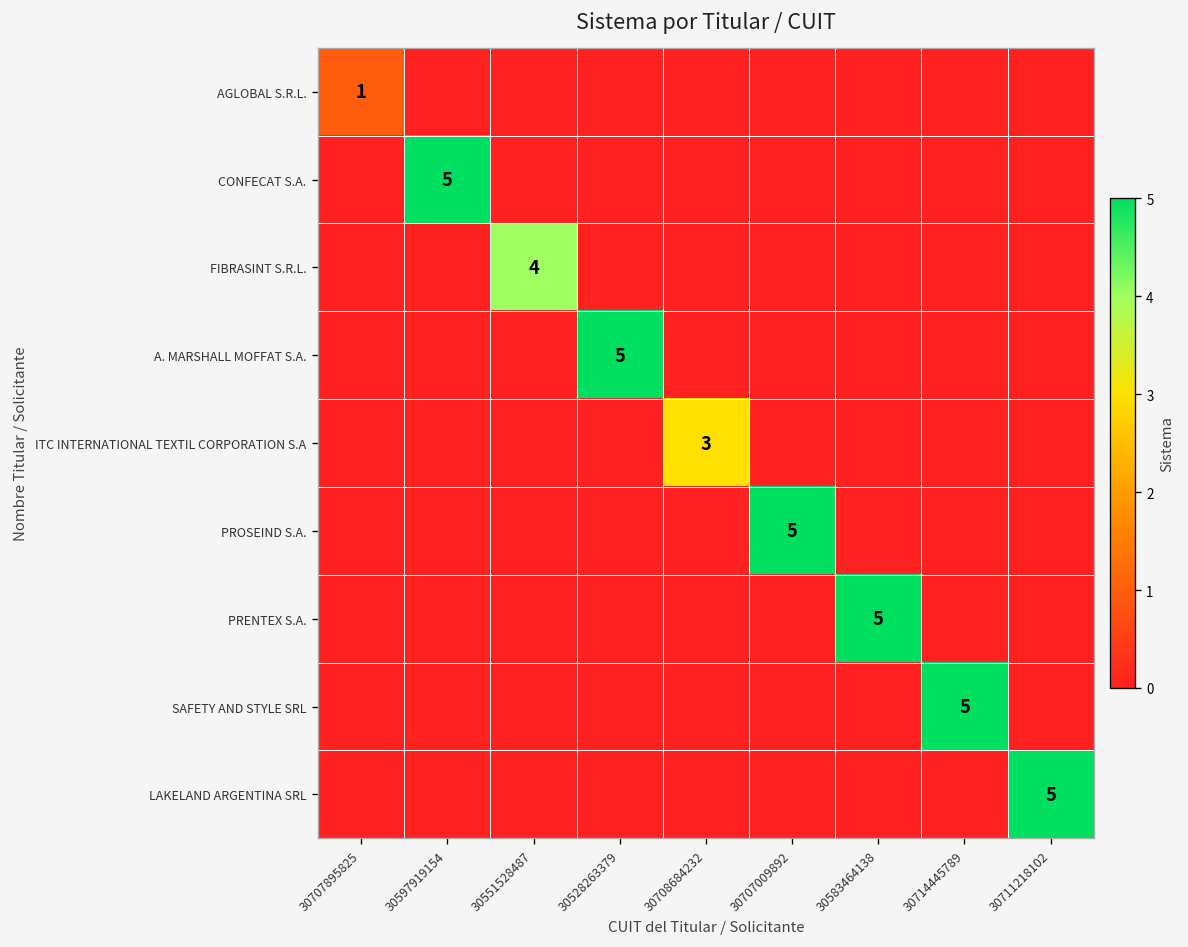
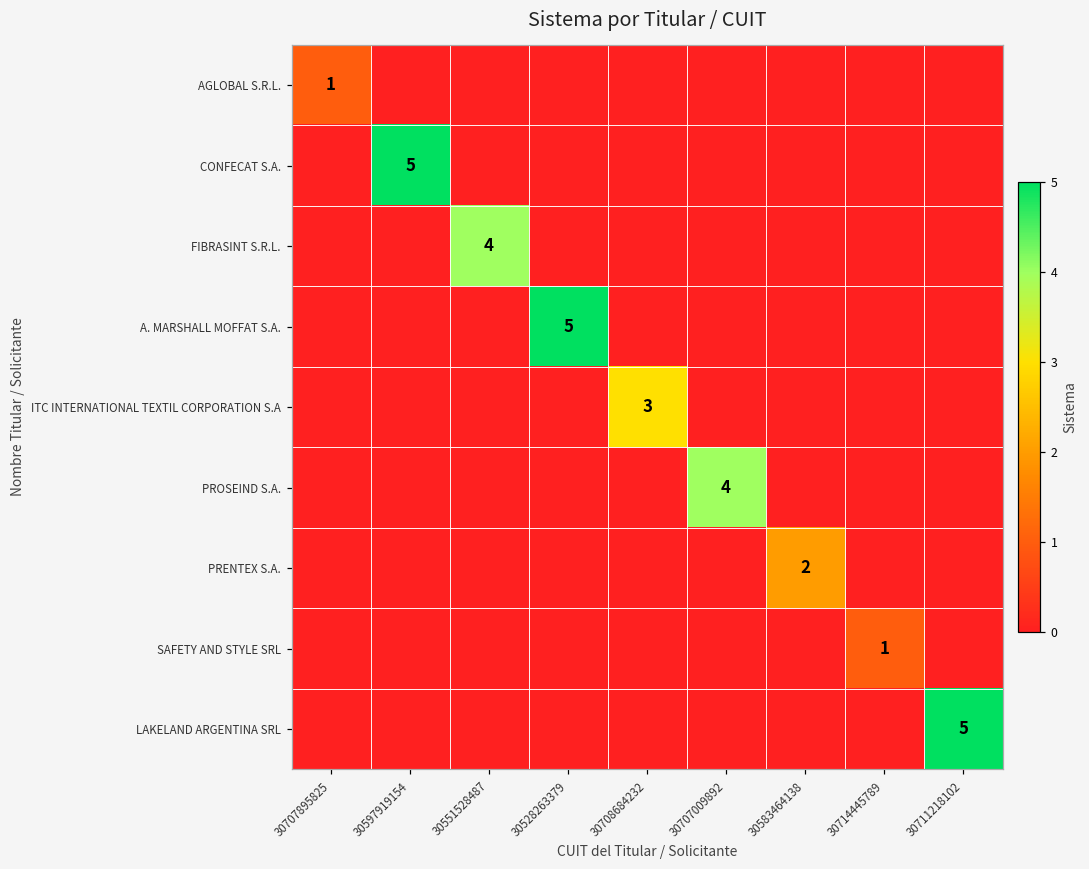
  {
    "AGLOBAL S.R.L.": {
      "30707895825": 1
    },
    "CONFECAT S.A.": {
      "30597919154": 5
    },
    "FIBRASINT S.R.L.": {
      "30551528487": 4
    },
    "A. MARSHALL MOFFAT S.A.": {
      "30528263379": 5
    },
    "ITC INTERNATIONAL TEXTIL CORPORATION S.A": {
      "30708684232": 3
    },
    "PROSEIND S.A.": {
-     "30707009892": 5
+     "30707009892": 4
    },
    "PRENTEX S.A.": {
-     "30583464138": 5
+     "30583464138": 2
    },
    "SAFETY AND STYLE SRL": {
-     "30714445789": 5
+     "30714445789": 1
    },
    "LAKELAND ARGENTINA SRL": {
      "30711218102": 5
    }
  }
